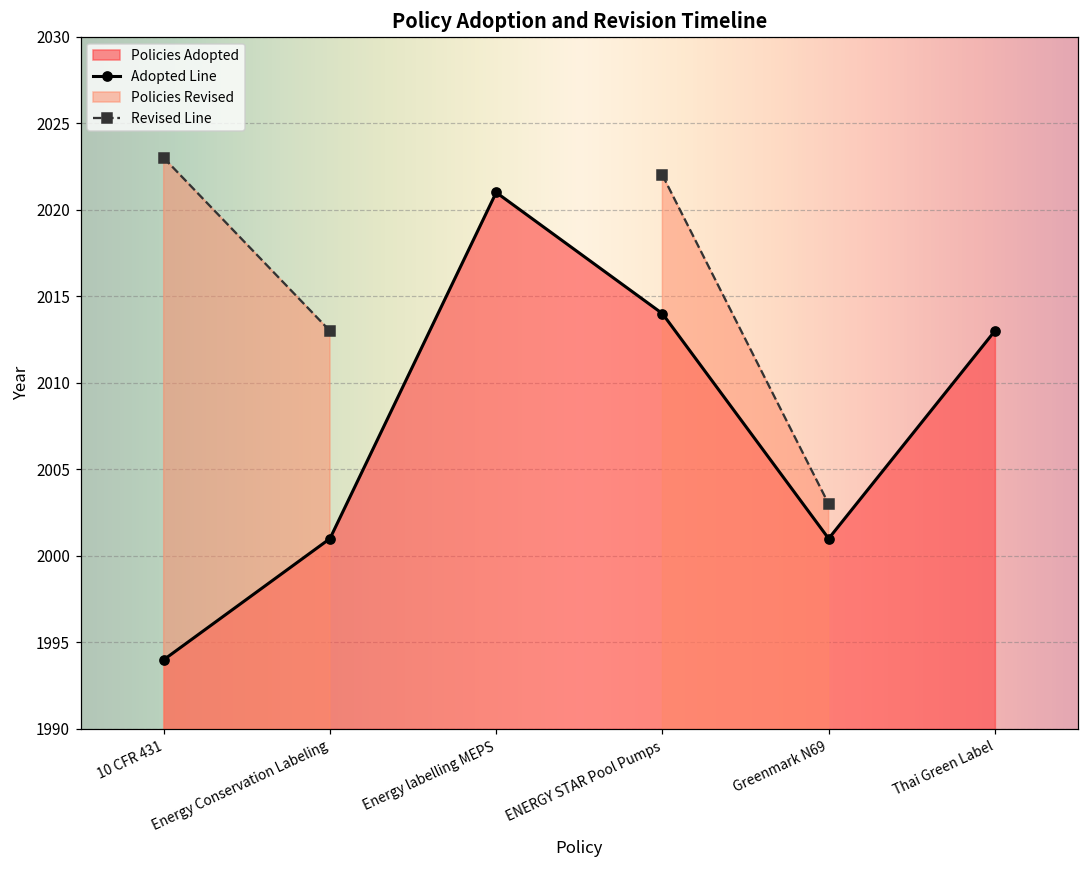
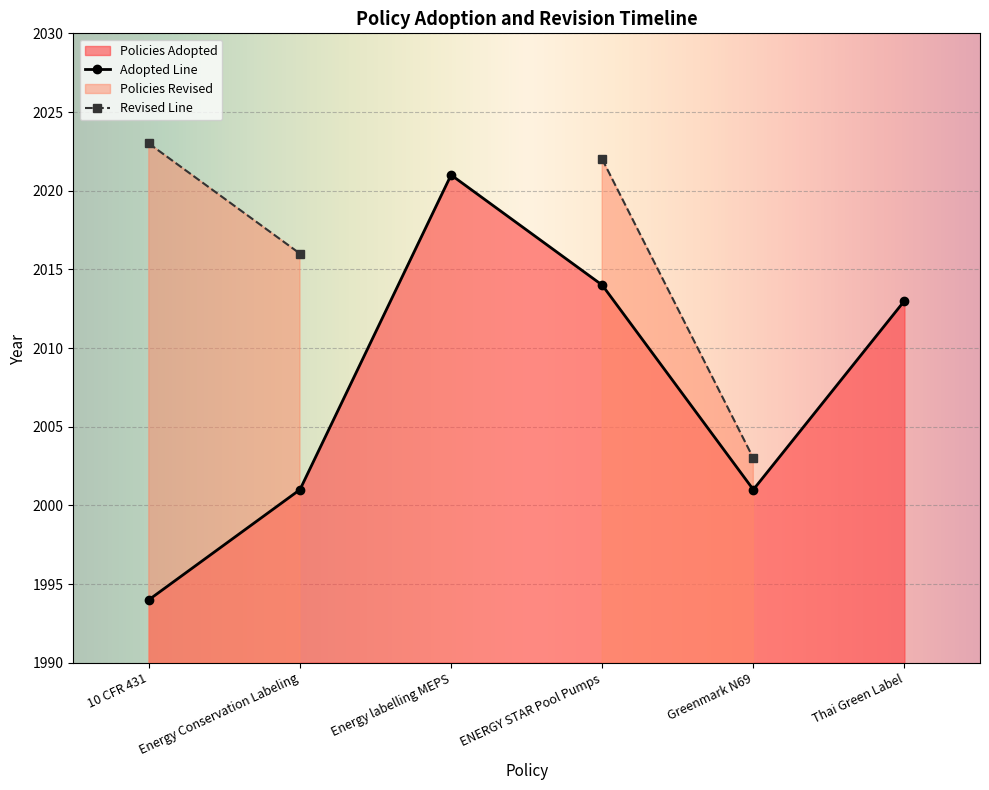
  {
    "Policies Adopted": {
      "10 CFR 431": 1994,
      "Energy Conservation Labeling": 2001,
      "Energy labelling MEPS": 2021,
      "ENERGY STAR Pool Pumps": 2014,
      "Greenmark N69": 2001,
      "Thai Green Label": 2013
    },
    "Revised Line": {
      "10 CFR 431": 2023,
-     "Energy Conservation Labeling": 2013,
+     "Energy Conservation Labeling": 2016,
      "ENERGY STAR Pool Pumps": 2022,
      "Greenmark N69": 2003
    }
  }
